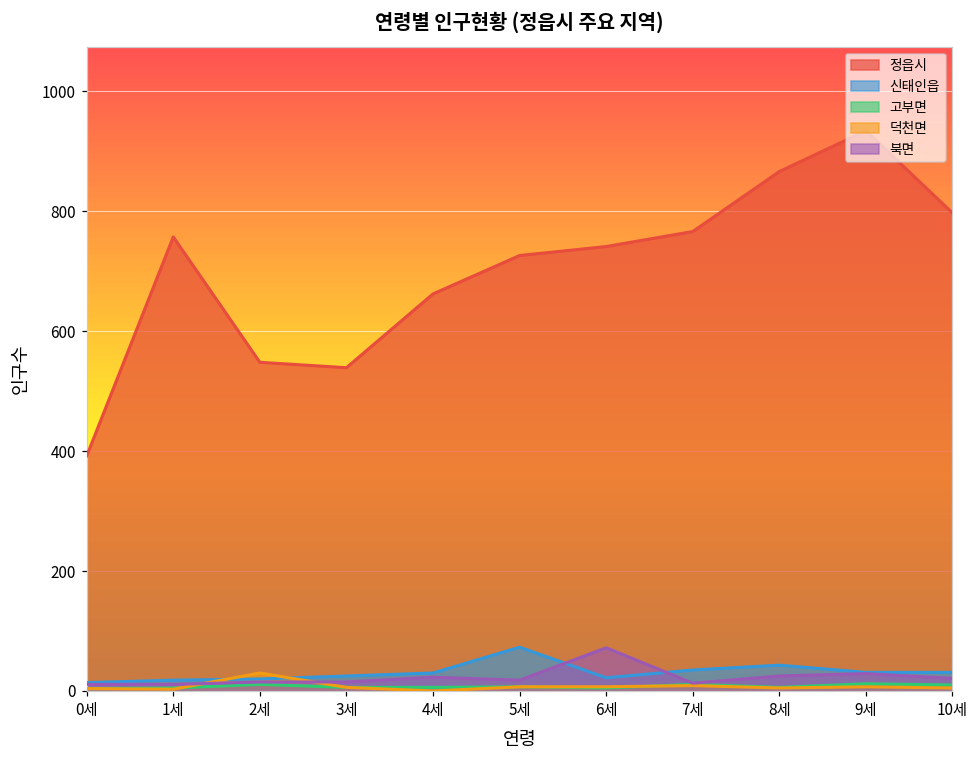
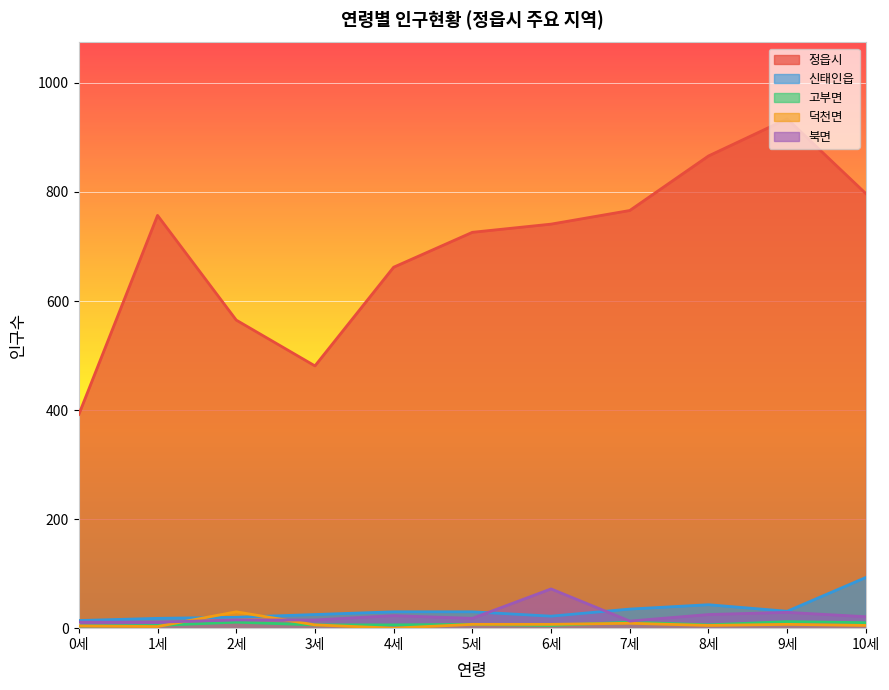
  {
    "정읍시": {
      "0세": 390,
      "1세": 760,
-     "2세": 550,
-     "3세": 540,
+     "2세": 570,
+     "3세": 480,
      "4세": 660,
      "5세": 730,
      "6세": 740,
      "7세": 770,
      "8세": 870,
      "10세": 800
    },
    "신태인읍": {
      "1세": 20,
      "2세": 20,
      "3세": 30,
      "4세": 30,
-     "5세": 70,
+     "5세": 30,
      "6세": 20,
      "7세": 40,
      "8세": 40,
-     "10세": 30
+     "10세": 90
    },
    "고부면": {
      "4세": 10,
      "9세": 10,
      "10세": 10
    },
    "덕천면": {
      "2세": 30,
      "4세": 0,
      "9세": 10,
      "10세": 10
    },
    "북면": {
      "1세": 10,
      "3세": 20,
      "4세": 20,
      "5세": 20,
      "6세": 70,
      "8세": 30,
      "10세": 20
    }
  }
